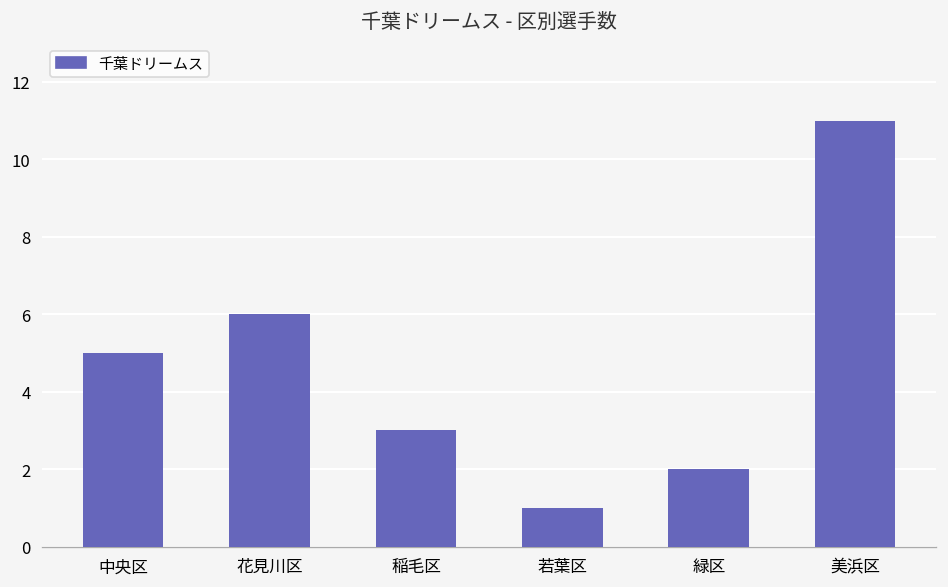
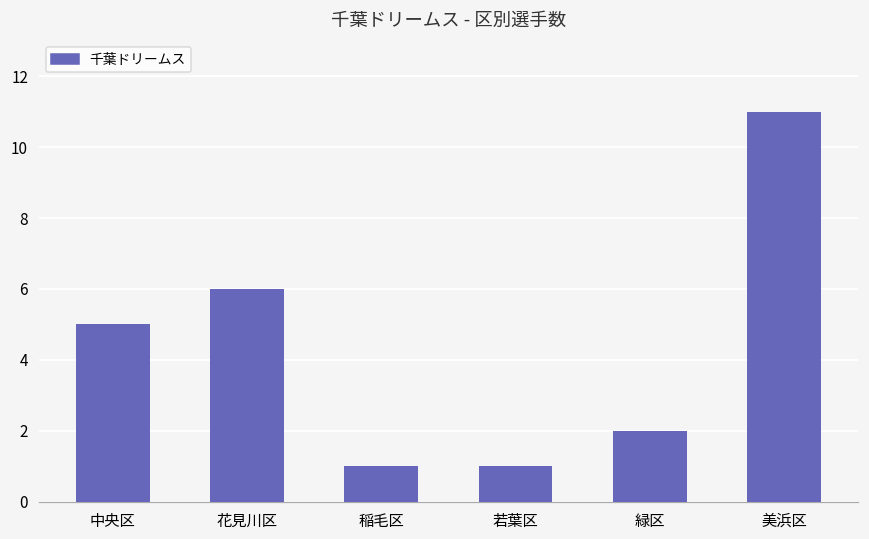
  {
    "中央区": 5,
    "花見川区": 6,
-   "稲毛区": 3,
+   "稲毛区": 1,
    "若葉区": 1,
    "緑区": 2,
    "美浜区": 11
  }
